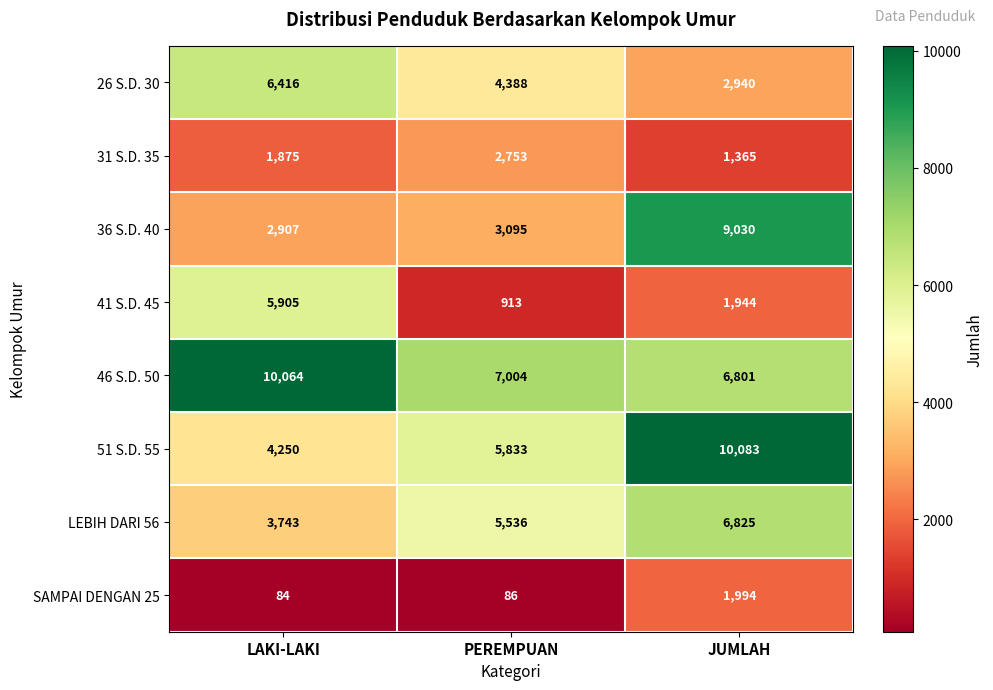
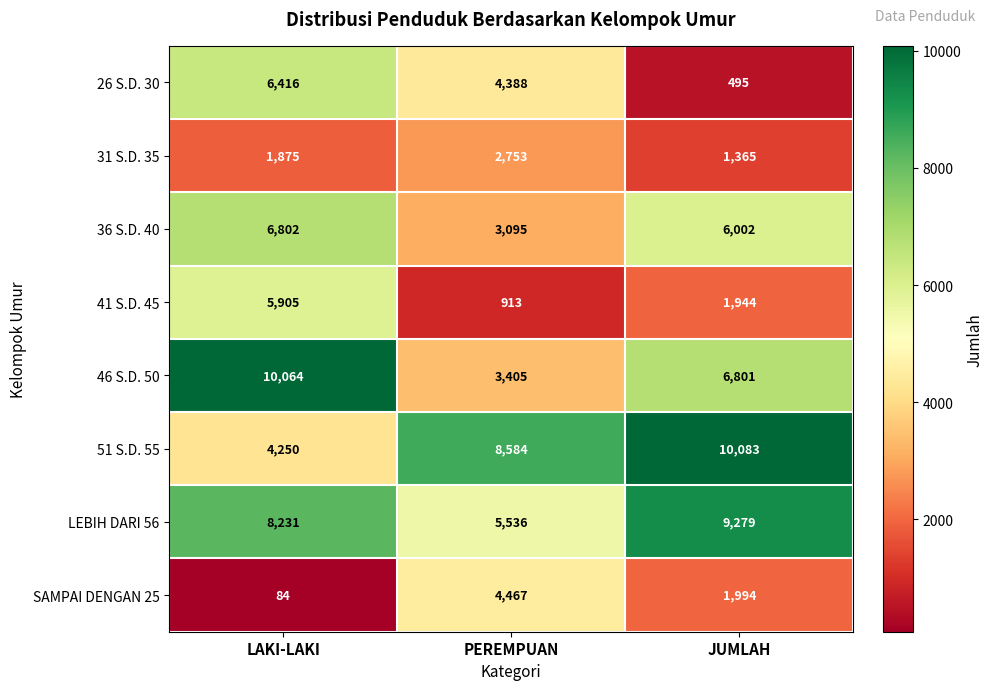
  {
    "26 S.D. 30": {
      "LAKI-LAKI": "6,416",
      "PEREMPUAN": "4,388",
-     "JUMLAH": "2,940"
+     "JUMLAH": "495"
    },
    "31 S.D. 35": {
      "LAKI-LAKI": "1,875",
      "PEREMPUAN": "2,753",
      "JUMLAH": "1,365"
    },
    "36 S.D. 40": {
-     "LAKI-LAKI": "2,907",
+     "LAKI-LAKI": "6,802",
      "PEREMPUAN": "3,095",
-     "JUMLAH": "9,030"
+     "JUMLAH": "6,002"
    },
    "41 S.D. 45": {
      "LAKI-LAKI": "5,905",
      "PEREMPUAN": "913",
      "JUMLAH": "1,944"
    },
    "46 S.D. 50": {
      "LAKI-LAKI": "10,064",
-     "PEREMPUAN": "7,004",
+     "PEREMPUAN": "3,405",
      "JUMLAH": "6,801"
    },
    "51 S.D. 55": {
      "LAKI-LAKI": "4,250",
-     "PEREMPUAN": "5,833",
+     "PEREMPUAN": "8,584",
      "JUMLAH": "10,083"
    },
    "LEBIH DARI 56": {
-     "LAKI-LAKI": "3,743",
+     "LAKI-LAKI": "8,231",
      "PEREMPUAN": "5,536",
-     "JUMLAH": "6,825"
+     "JUMLAH": "9,279"
    },
    "SAMPAI DENGAN 25": {
      "LAKI-LAKI": "84",
-     "PEREMPUAN": "86",
+     "PEREMPUAN": "4,467",
      "JUMLAH": "1,994"
    }
  }
